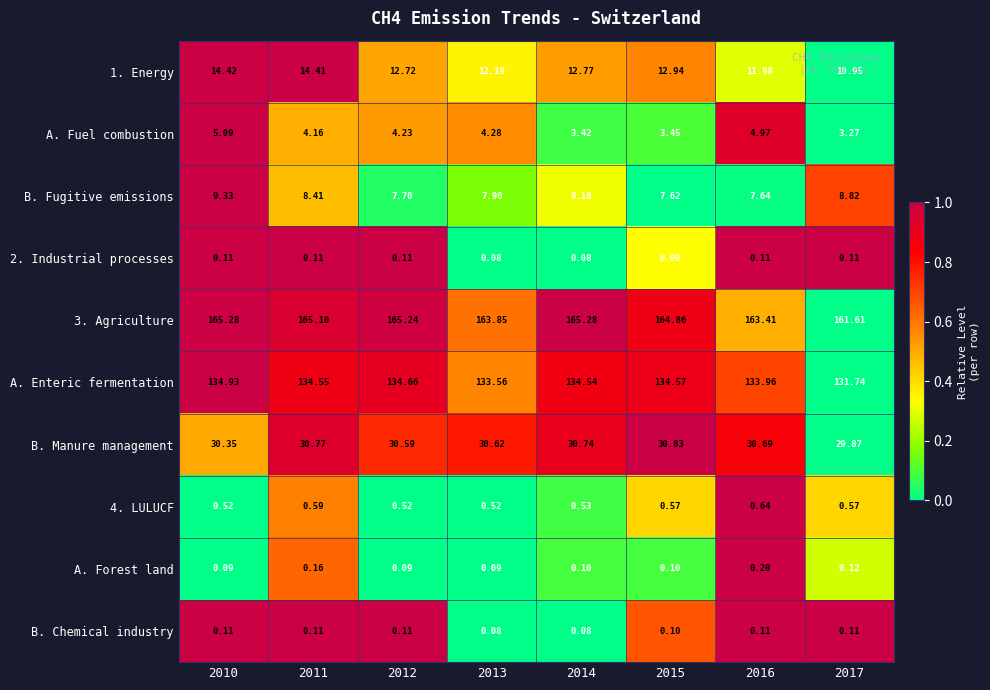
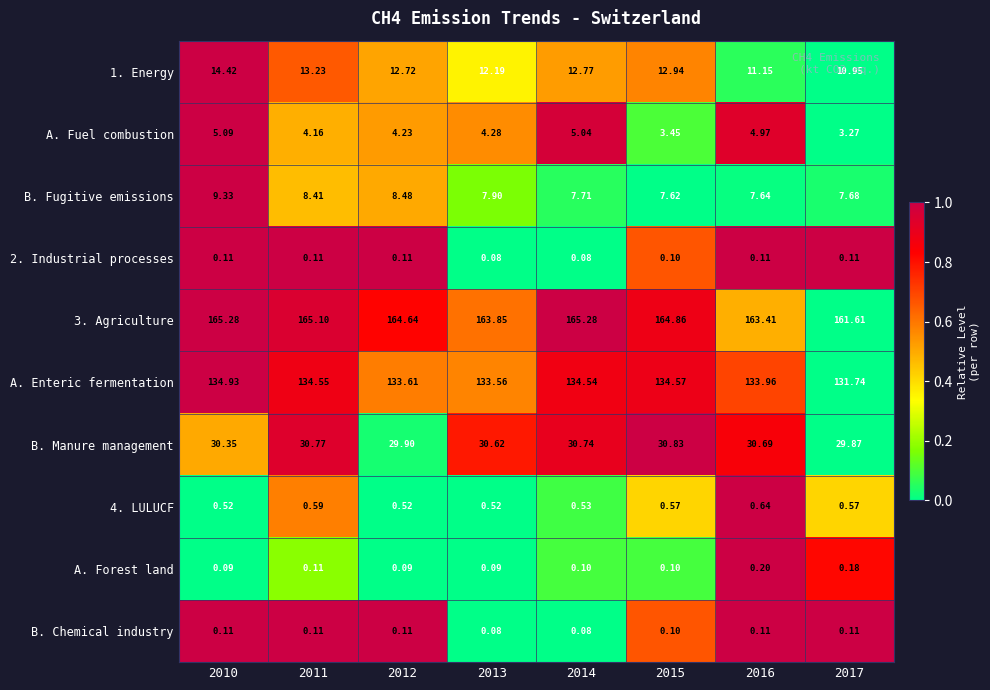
  {
    "1. Energy": {
      "2010": 14.42,
-     "2011": 14.41,
+     "2011": 13.23,
      "2012": 12.72,
      "2013": 12.19,
      "2014": 12.77,
      "2015": 12.94,
-     "2016": 11.98
+     "2016": 11.15
    },
    "A. Fuel combustion": {
      "2010": 5.09,
      "2011": 4.16,
      "2012": 4.23,
      "2013": 4.28,
-     "2014": 3.42,
+     "2014": 5.04,
      "2015": 3.45,
      "2016": 4.97,
      "2017": 3.27
    },
    "B. Fugitive emissions": {
      "2010": 9.33,
      "2011": 8.41,
-     "2012": 7.70,
+     "2012": 8.48,
      "2013": 7.90,
-     "2014": 8.16,
+     "2014": 7.71,
      "2015": 7.62,
      "2016": 7.64,
-     "2017": 8.82
+     "2017": 7.68
    },
    "2. Industrial processes": {
      "2010": 0.11,
      "2011": 0.11,
      "2012": 0.11,
      "2013": 0.08,
      "2014": 0.08,
-     "2015": 0.09,
+     "2015": 0.10,
      "2016": 0.11,
      "2017": 0.11
    },
    "3. Agriculture": {
      "2010": 165.28,
      "2011": 165.10,
-     "2012": 165.24,
+     "2012": 164.64,
      "2013": 163.85,
      "2014": 165.28,
      "2015": 164.86,
      "2016": 163.41,
      "2017": 161.61
    },
    "A. Enteric fermentation": {
      "2010": 134.93,
      "2011": 134.55,
-     "2012": 134.66,
+     "2012": 133.61,
      "2013": 133.56,
      "2014": 134.54,
      "2015": 134.57,
      "2016": 133.96,
      "2017": 131.74
    },
    "B. Manure management": {
      "2010": 30.35,
      "2011": 30.77,
-     "2012": 30.59,
+     "2012": 29.90,
      "2013": 30.62,
      "2014": 30.74,
      "2015": 30.83,
      "2016": 30.69,
      "2017": 29.87
    },
    "4. LULUCF": {
      "2010": 0.52,
      "2011": 0.59,
      "2012": 0.52,
      "2013": 0.52,
      "2014": 0.53,
      "2015": 0.57,
      "2016": 0.64,
      "2017": 0.57
    },
    "A. Forest land": {
      "2010": 0.09,
-     "2011": 0.16,
+     "2011": 0.11,
      "2012": 0.09,
      "2013": 0.09,
      "2014": 0.10,
      "2015": 0.10,
      "2016": 0.20,
-     "2017": 0.12
+     "2017": 0.18
    },
    "B. Chemical industry": {
      "2010": 0.11,
      "2011": 0.11,
      "2012": 0.11,
      "2013": 0.08,
      "2014": 0.08,
      "2015": 0.10,
      "2016": 0.11,
      "2017": 0.11
    }
  }
